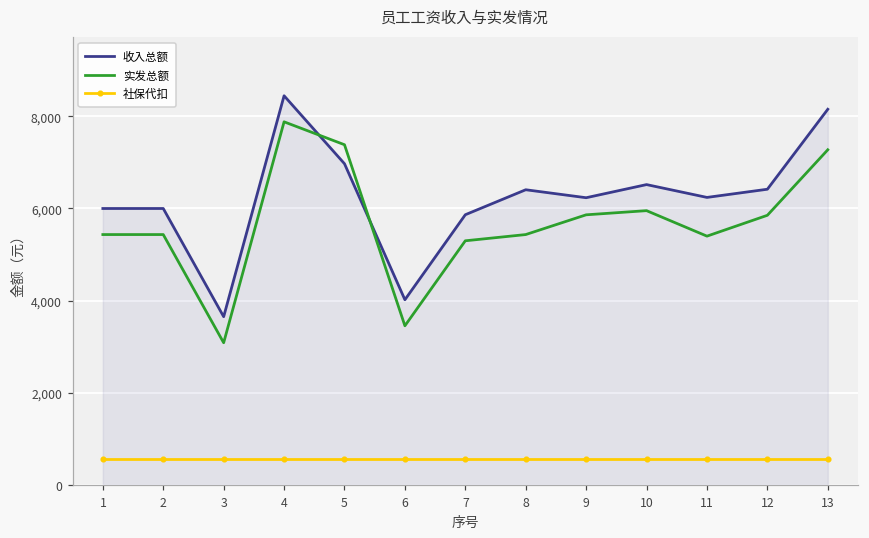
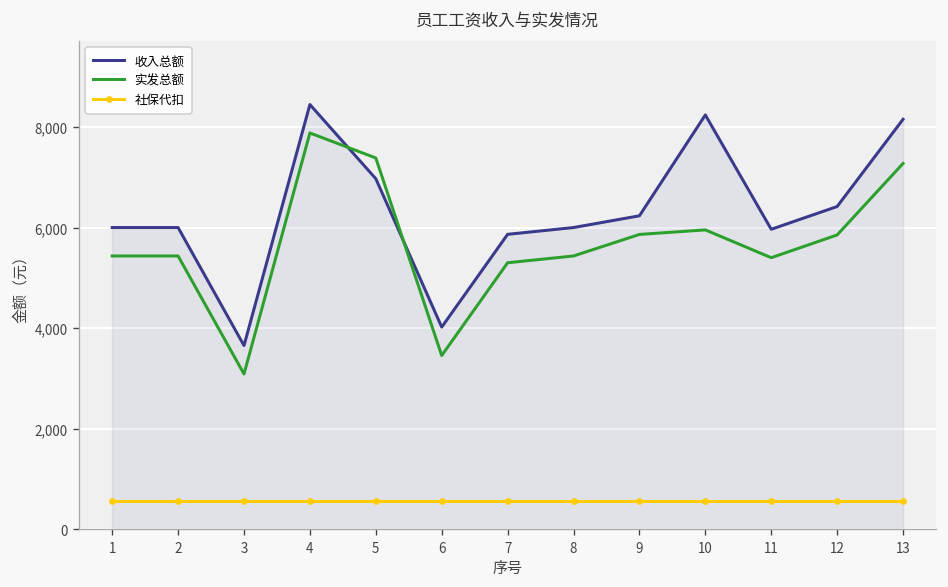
  {
    "收入总额": {
      "1": "6,000",
      "2": "6,000",
      "3": "3,700",
      "4": "8,400",
      "5": "7,000",
      "6": "4,000",
      "7": "5,900",
-     "8": "6,400",
+     "8": "6,000",
      "9": "6,200",
-     "10": "6,500",
-     "11": "6,200",
+     "10": "8,200",
+     "11": "6,000",
      "12": "6,400",
      "13": "8,200"
    },
    "实发总额": {
      "1": "5,400",
      "2": "5,400",
      "3": "3,100",
      "4": "7,900",
      "5": "7,400",
      "6": "3,500",
      "7": "5,300",
      "8": "5,400",
      "9": "5,900",
      "10": "6,000",
      "11": "5,400",
      "12": "5,900",
      "13": "7,300"
    },
    "社保代扣": {
      "1": "600",
      "2": "600",
      "3": "600",
      "4": "600",
      "5": "600",
      "6": "600",
      "7": "600",
      "8": "600",
      "9": "600",
      "10": "600",
      "11": "600",
      "12": "600",
      "13": "600"
    }
  }
